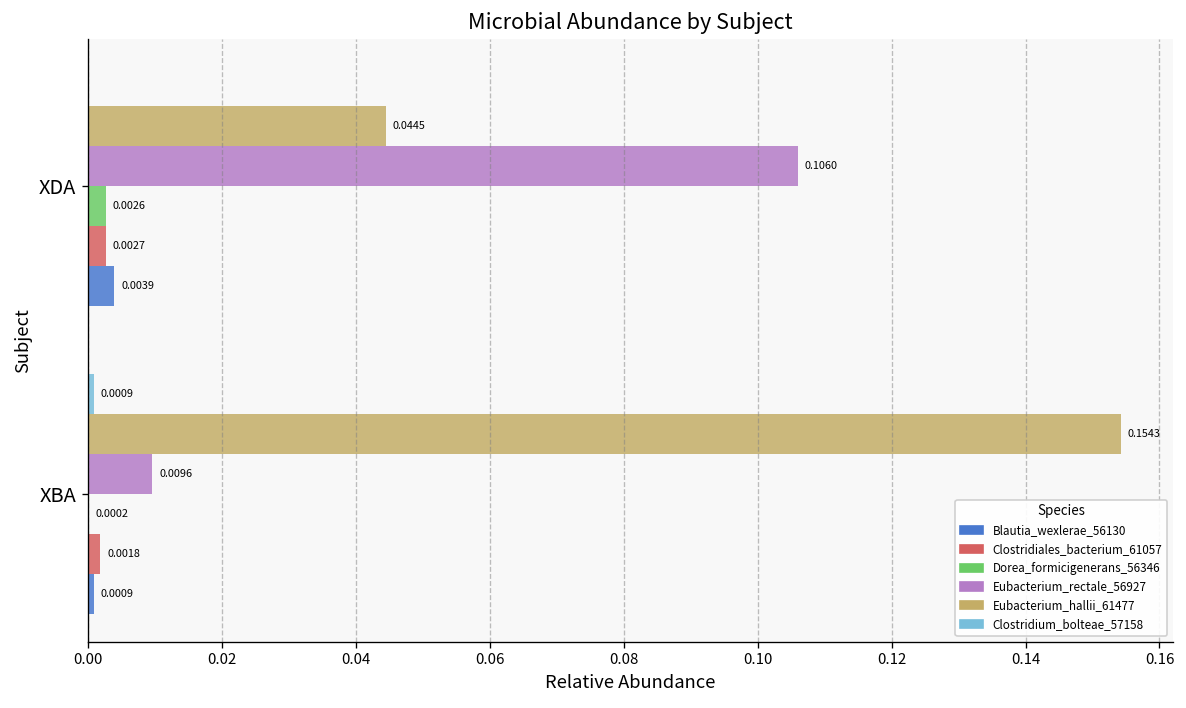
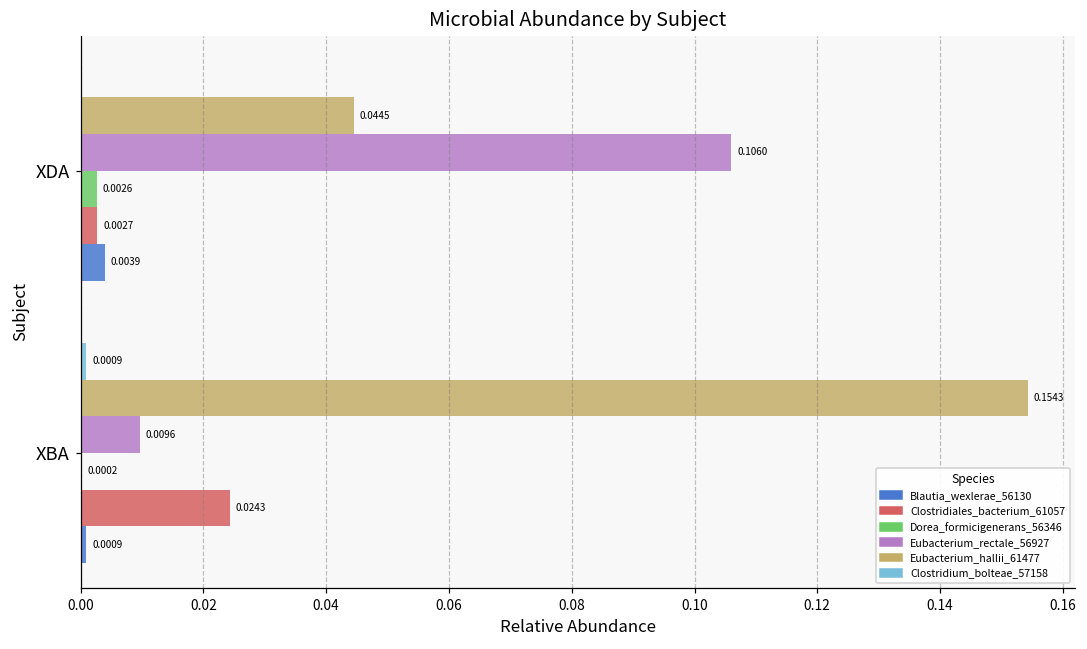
  {
    "Blautia_wexlerae_56130": {
      "XDA": 0.0039,
      "XBA": 0.0009
    },
    "Clostridiales_bacterium_61057": {
      "XDA": 0.0027,
-     "XBA": 0.0018
+     "XBA": 0.0243
    },
    "Dorea_formicigenerans_56346": {
      "XDA": 0.0026,
      "XBA": 0.0002
    },
    "Eubacterium_rectale_56927": {
      "XDA": 0.1060,
      "XBA": 0.0096
    },
    "Eubacterium_hallii_61477": {
      "XDA": 0.0445,
      "XBA": 0.1543
    },
    "Clostridium_bolteae_57158": {
      "XBA": 0.0009
    }
  }
